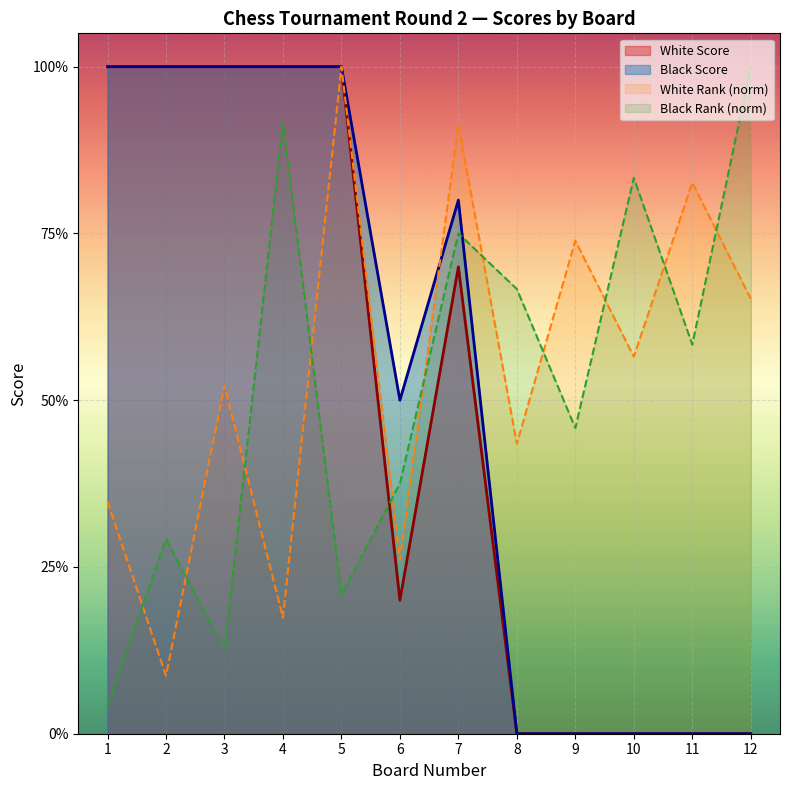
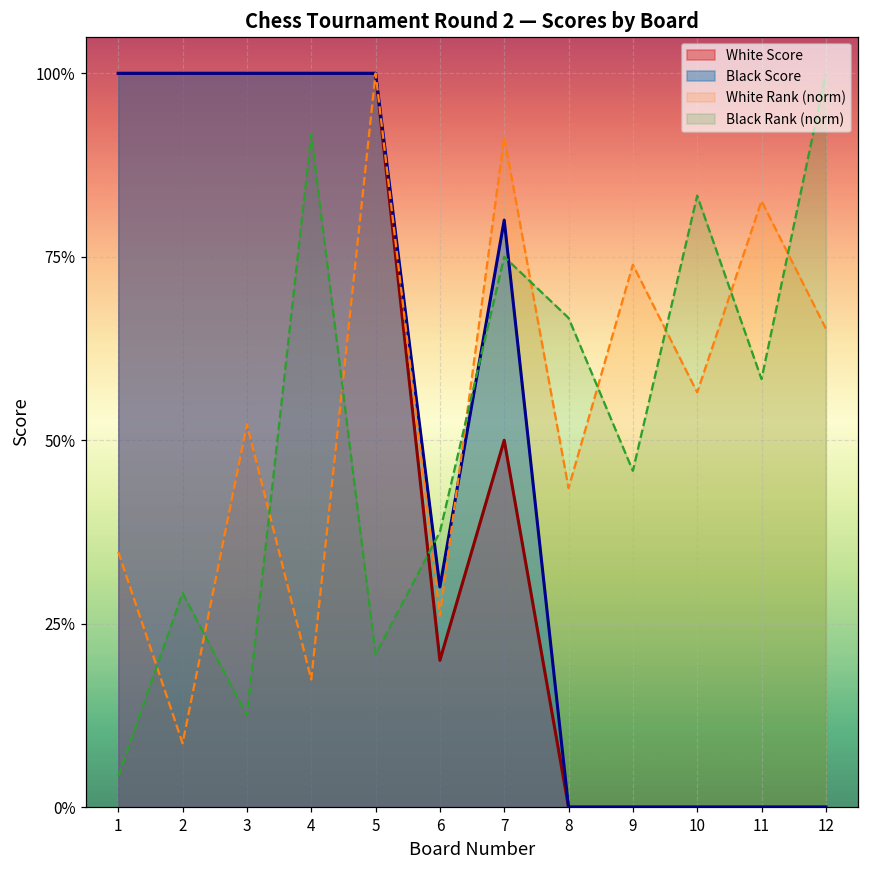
  {
    "White Score": {
      "6": "20%",
-     "7": "70%"
+     "7": "50%"
    },
    "Black Score": {
-     "6": "50%",
+     "6": "30%",
      "7": "80%"
    }
  }
